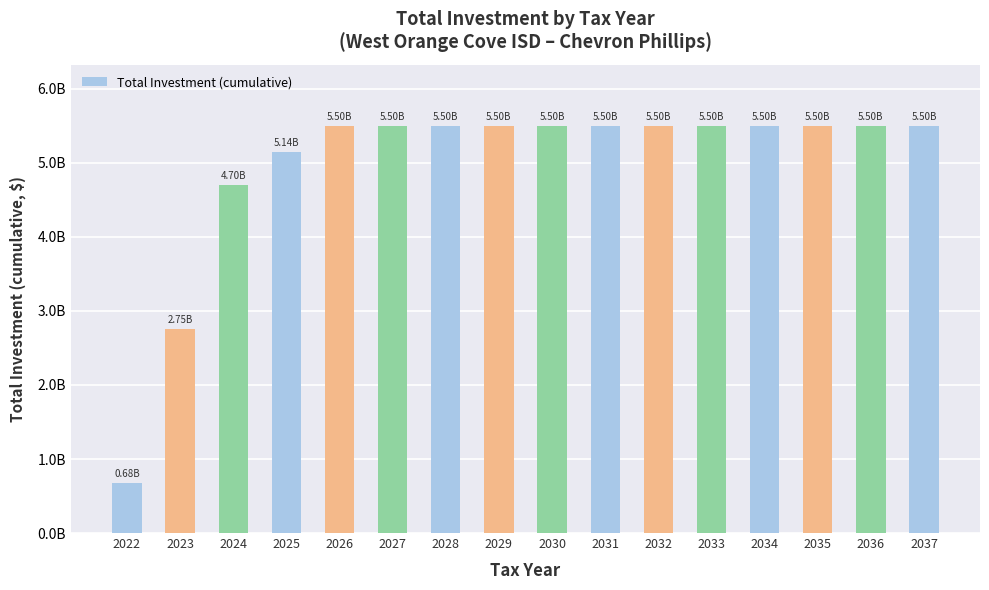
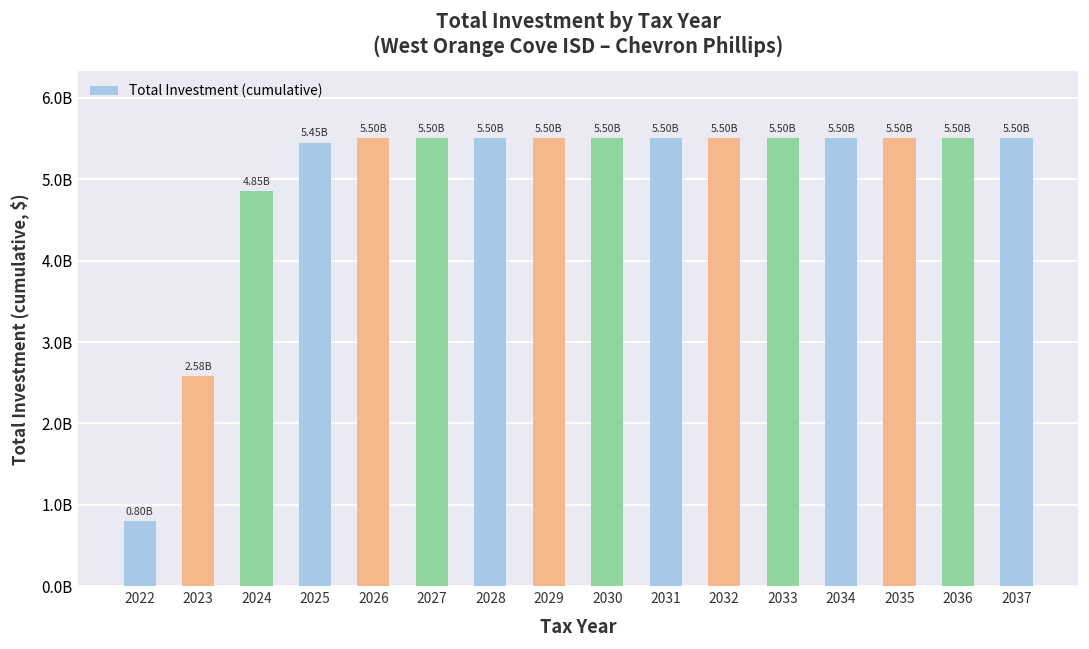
  {
-   "2022": "0.68B",
-   "2023": "2.75B",
-   "2024": "4.70B",
-   "2025": "5.14B",
+   "2022": "0.80B",
+   "2023": "2.58B",
+   "2024": "4.85B",
+   "2025": "5.45B",
    "2026": "5.50B",
    "2027": "5.50B",
    "2028": "5.50B",
    "2029": "5.50B",
    "2030": "5.50B",
    "2031": "5.50B",
    "2032": "5.50B",
    "2033": "5.50B",
    "2034": "5.50B",
    "2035": "5.50B",
    "2036": "5.50B",
    "2037": "5.50B"
  }
